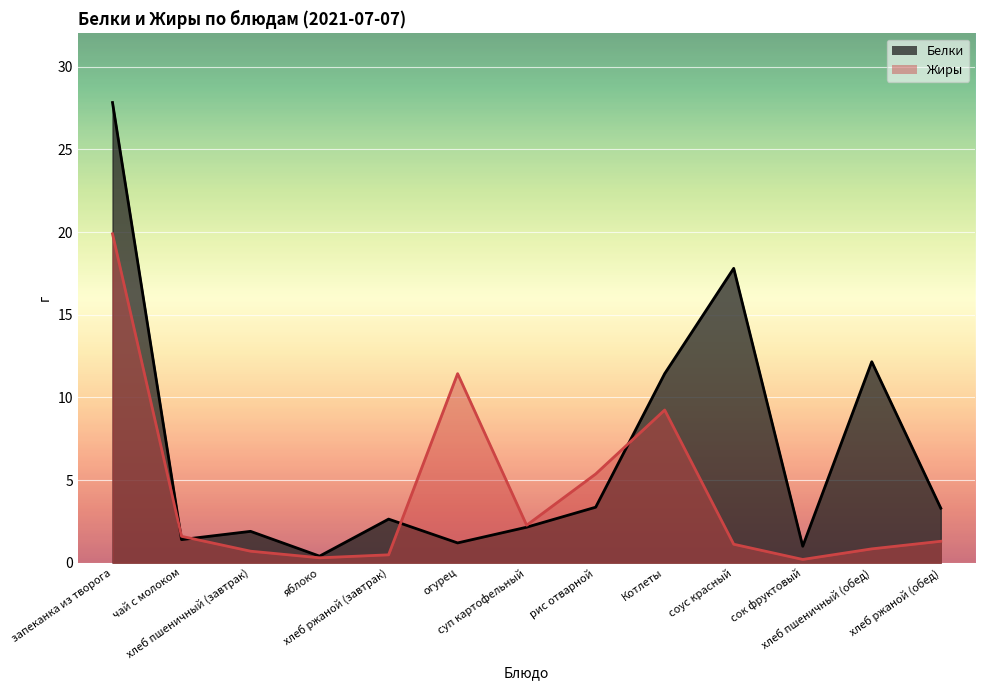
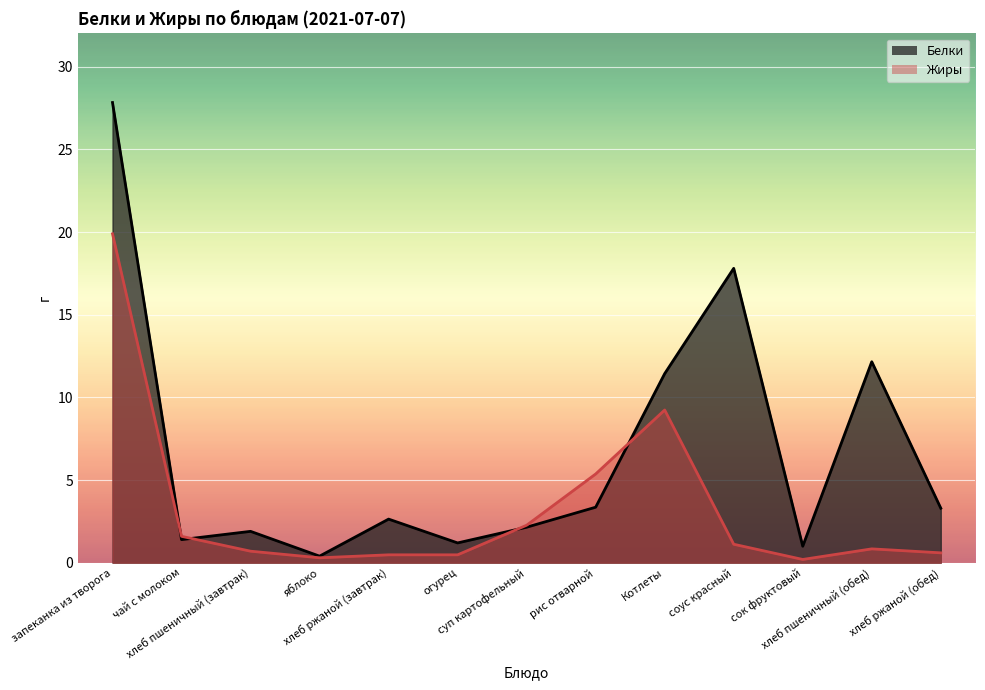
  {
    "Белки": {
      "запеканка из творога": 27.8,
      "чай с молоком": 1.4,
      "хлеб пшеничный (завтрак)": 1.9,
      "хлеб ржаной (завтрак)": 2.6,
      "огурец": 1.2,
      "рис отварной": 3.4,
      "Котлеты": 11.4,
      "соус красный": 17.8,
      "сок фруктовый": 1.0,
      "хлеб пшеничный (обед)": 12.2,
      "хлеб ржаной (обед)": 3.3
    },
    "Жиры": {
      "запеканка из творога": 19.9,
      "чай с молоком": 1.6,
      "хлеб пшеничный (завтрак)": 0.7,
      "хлеб ржаной (завтрак)": 0.5,
-     "огурец": 11.4,
+     "огурец": 0.5,
      "рис отварной": 5.4,
      "Котлеты": 9.2,
      "соус красный": 1.1,
      "сок фруктовый": 0.2,
      "хлеб пшеничный (обед)": 0.8,
-     "хлеб ржаной (обед)": 1.3
+     "хлеб ржаной (обед)": 0.6
    }
  }
